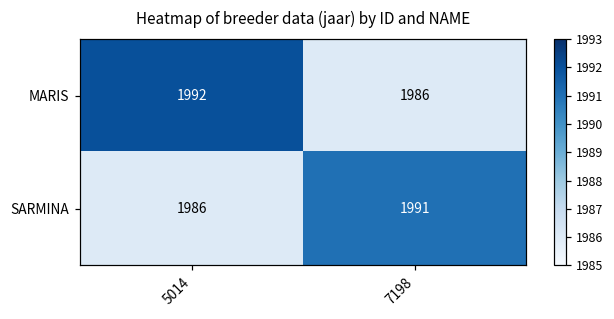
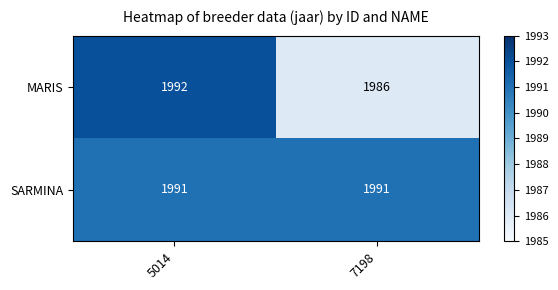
  {
    "MARIS": {
      "5014": 1992,
      "7198": 1986
    },
    "SARMINA": {
-     "5014": 1986,
+     "5014": 1991,
      "7198": 1991
    }
  }
